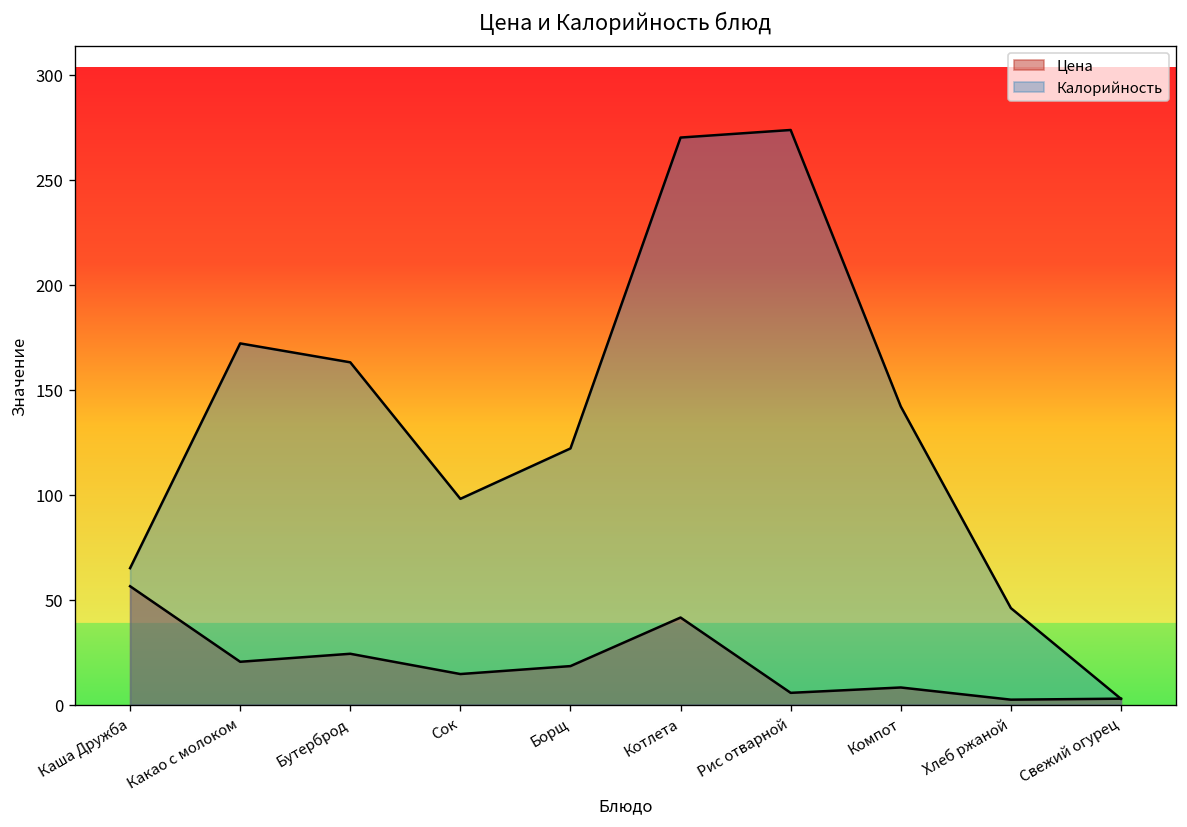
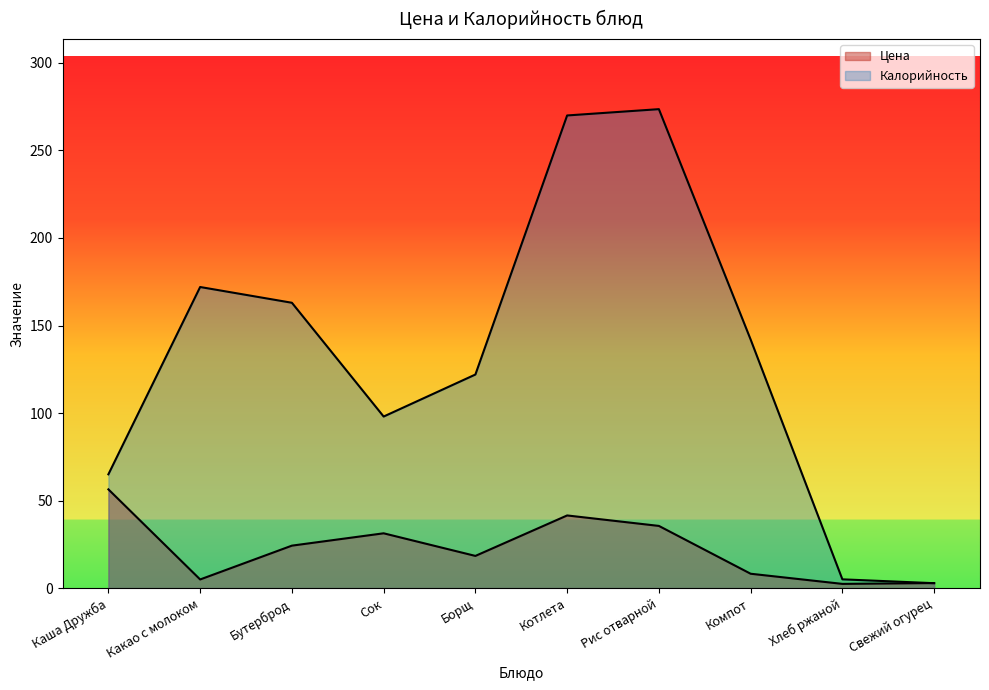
  {
    "Цена": {
      "Каша Дружба": 56,
-     "Какао с молоком": 20,
+     "Какао с молоком": 5,
      "Бутерброд": 24,
-     "Сок": 15,
+     "Сок": 31,
      "Борщ": 18,
      "Котлета": 42,
-     "Рис отварной": 6,
+     "Рис отварной": 36,
      "Компот": 8,
      "Хлеб ржаной": 2
    },
    "Калорийность": {
      "Каша Дружба": 65,
      "Какао с молоком": 172,
      "Бутерброд": 163,
      "Сок": 98,
      "Борщ": 122,
      "Котлета": 270,
      "Рис отварной": 274,
      "Компот": 142,
-     "Хлеб ржаной": 46
+     "Хлеб ржаной": 5
    }
  }
